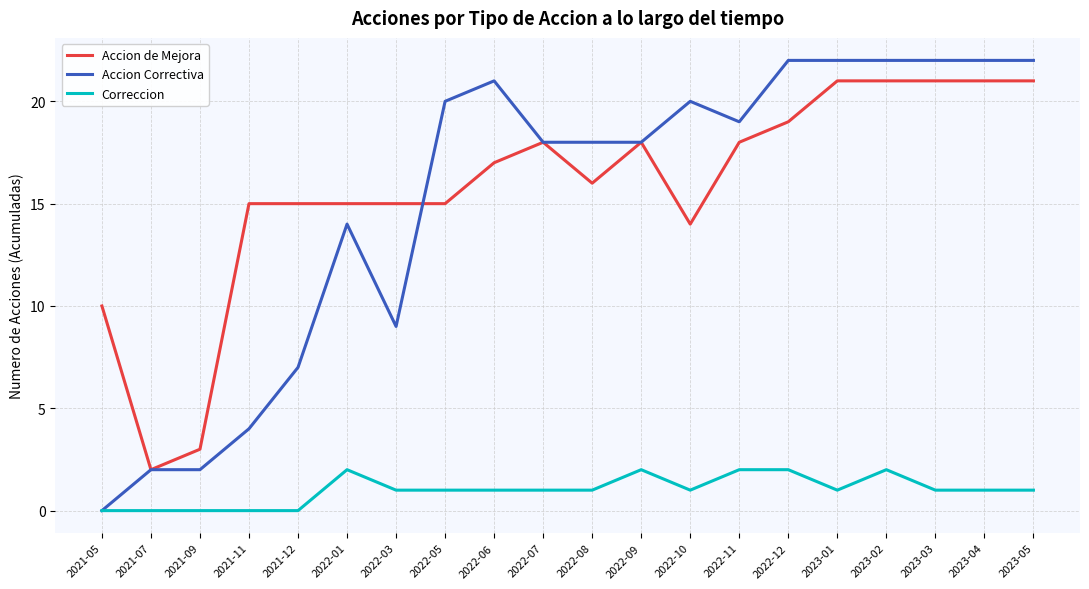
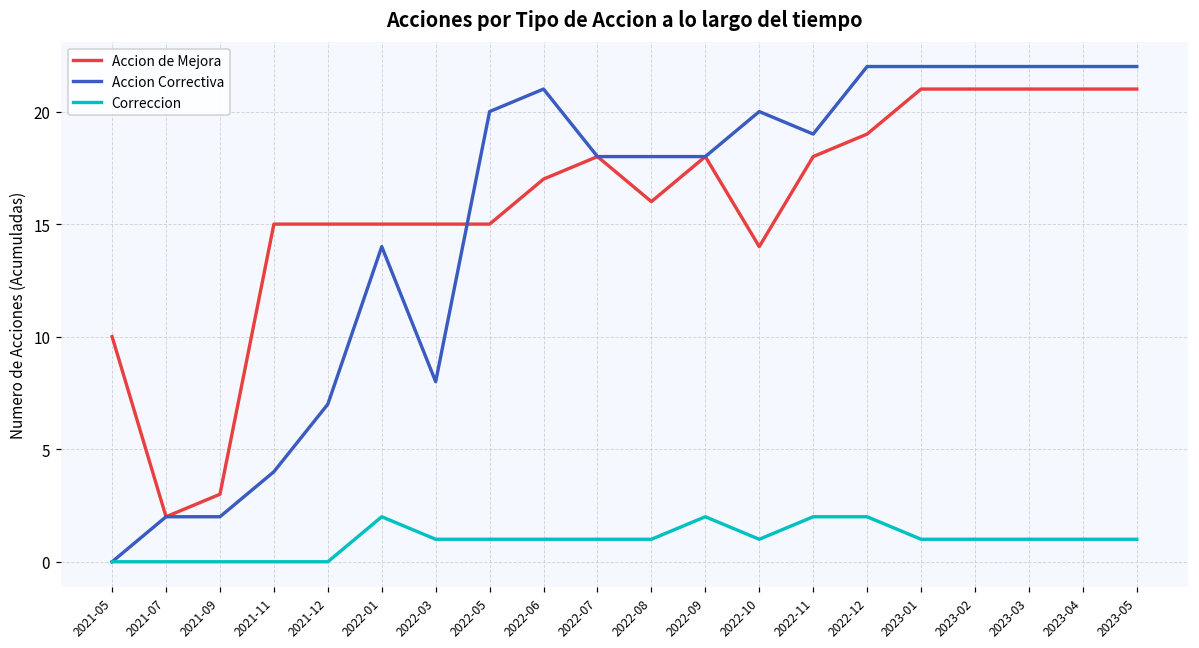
  {
    "Accion de Mejora": {
      "2021-05": 10,
      "2021-09": 3,
      "2021-11": 15,
      "2021-12": 15,
      "2022-01": 15,
      "2022-03": 15,
      "2022-05": 15,
      "2022-06": 17,
      "2022-08": 16,
      "2022-10": 14,
      "2022-11": 18,
      "2022-12": 19,
      "2023-01": 21,
      "2023-02": 21,
      "2023-03": 21,
      "2023-04": 21,
      "2023-05": 21
    },
    "Accion Correctiva": {
      "2021-09": 2,
      "2021-11": 4,
      "2021-12": 7,
      "2022-01": 14,
-     "2022-03": 9,
+     "2022-03": 8,
      "2022-05": 20,
      "2022-06": 21,
      "2022-08": 18,
      "2022-10": 20,
      "2022-11": 19,
      "2022-12": 22,
      "2023-01": 22,
      "2023-02": 22,
      "2023-03": 22,
      "2023-04": 22,
      "2023-05": 22
    },
    "Correccion": {
      "2021-07": 0,
      "2021-09": 0,
      "2021-11": 0,
      "2021-12": 0,
      "2022-01": 2,
      "2022-03": 1,
      "2022-05": 1,
      "2022-06": 1,
      "2022-07": 1,
      "2022-08": 1,
      "2022-09": 2,
      "2022-10": 1,
      "2022-11": 2,
      "2022-12": 2,
      "2023-01": 1,
-     "2023-02": 2,
+     "2023-02": 1,
      "2023-03": 1,
      "2023-04": 1,
      "2023-05": 1
    }
  }
